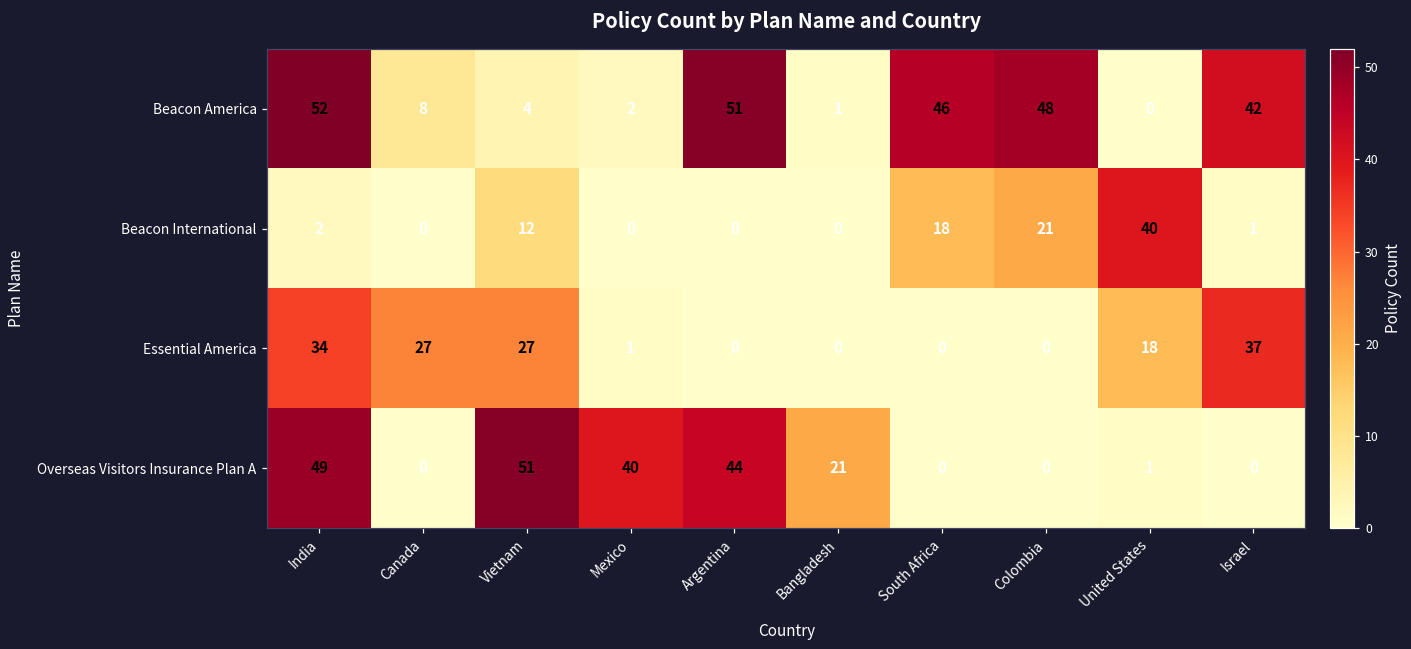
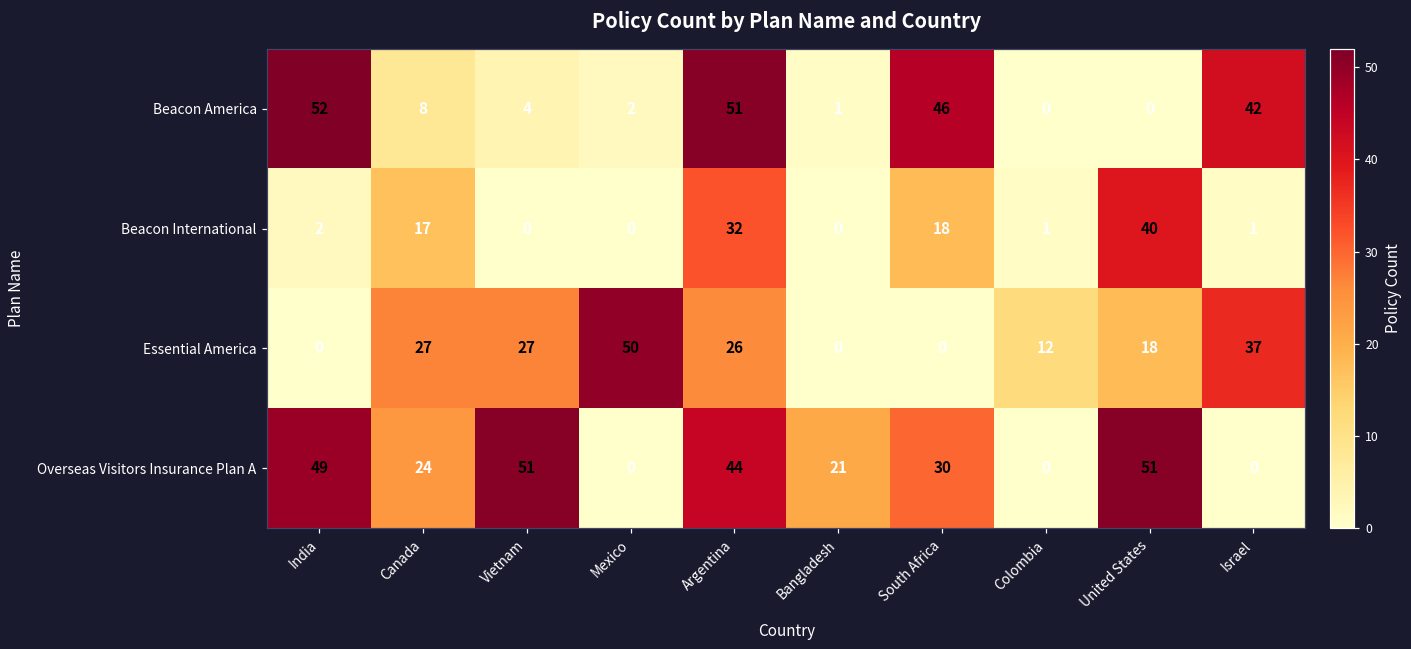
  {
    "Beacon America": {
      "India": 52,
      "Canada": 8,
      "Vietnam": 4,
      "Mexico": 2,
      "Argentina": 51,
      "Bangladesh": 1,
      "South Africa": 46,
-     "Colombia": 48,
+     "Colombia": 0,
      "United States": 0,
      "Israel": 42
    },
    "Beacon International": {
      "India": 2,
-     "Canada": 0,
-     "Vietnam": 12,
+     "Canada": 17,
+     "Vietnam": 0,
      "Mexico": 0,
-     "Argentina": 0,
+     "Argentina": 32,
      "Bangladesh": 0,
      "South Africa": 18,
-     "Colombia": 21,
+     "Colombia": 1,
      "United States": 40,
      "Israel": 1
    },
    "Essential America": {
-     "India": 34,
+     "India": 0,
      "Canada": 27,
      "Vietnam": 27,
-     "Mexico": 1,
-     "Argentina": 0,
+     "Mexico": 50,
+     "Argentina": 26,
      "Bangladesh": 0,
      "South Africa": 0,
-     "Colombia": 0,
+     "Colombia": 12,
      "United States": 18,
      "Israel": 37
    },
    "Overseas Visitors Insurance Plan A": {
      "India": 49,
-     "Canada": 0,
+     "Canada": 24,
      "Vietnam": 51,
-     "Mexico": 40,
+     "Mexico": 0,
      "Argentina": 44,
      "Bangladesh": 21,
-     "South Africa": 0,
+     "South Africa": 30,
      "Colombia": 0,
-     "United States": 1,
+     "United States": 51,
      "Israel": 0
    }
  }
